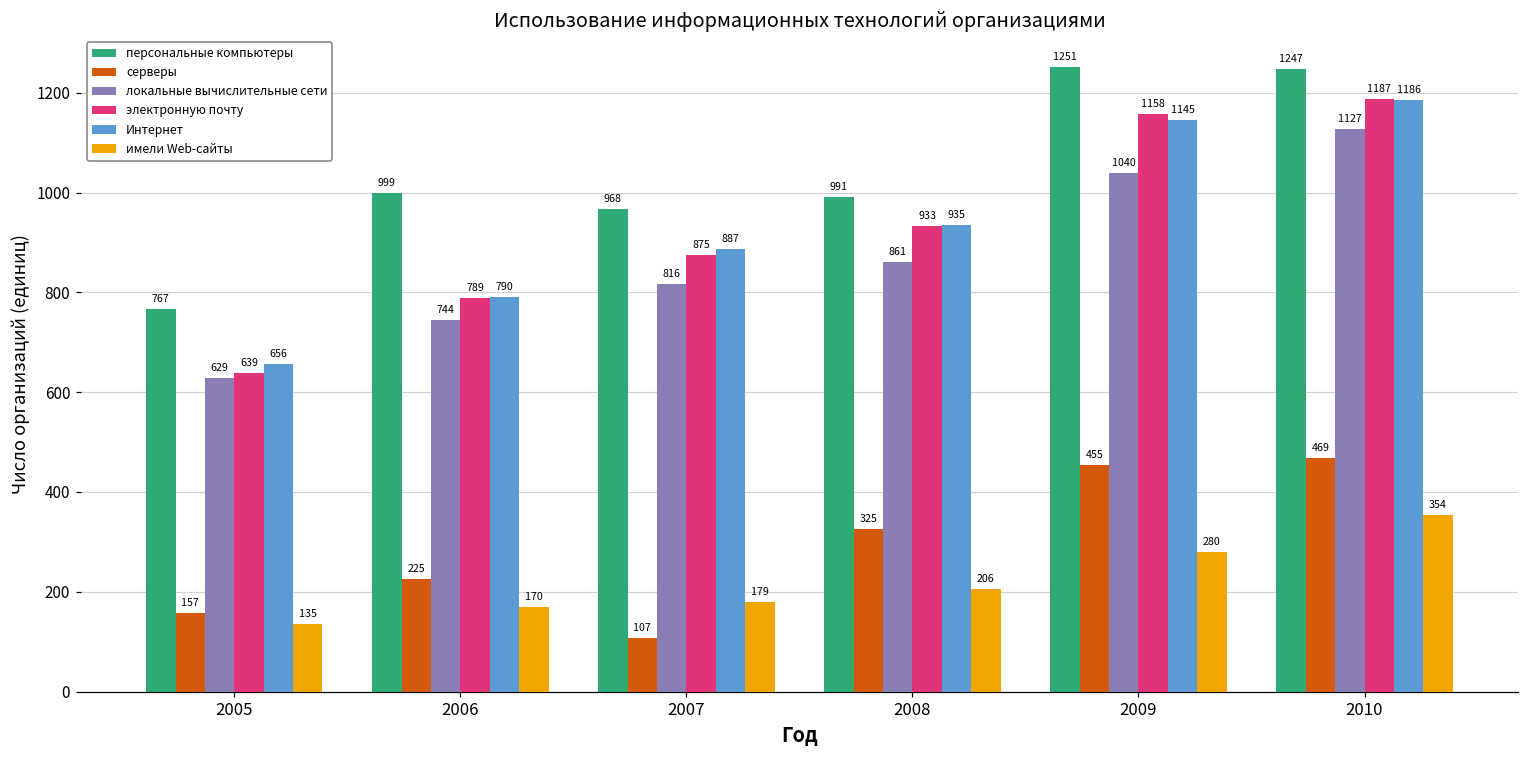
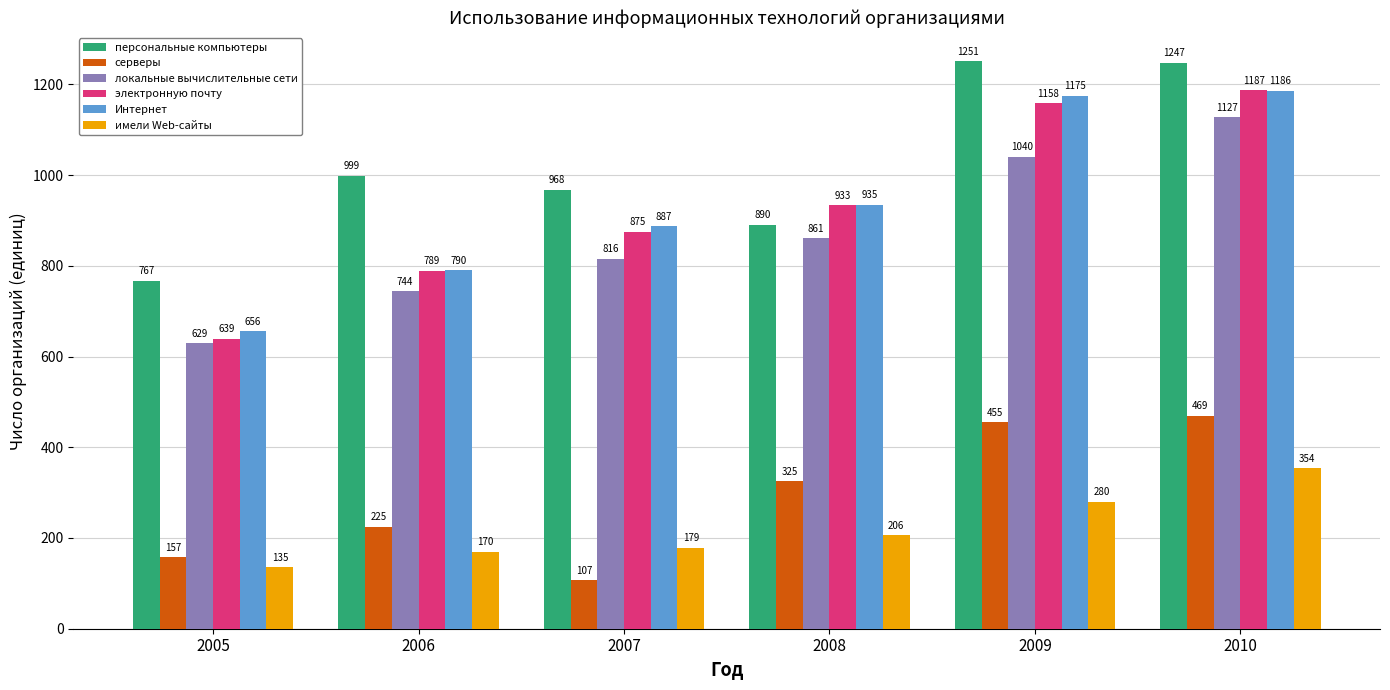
  {
    "персональные компьютеры": {
      "2005": 767,
      "2006": 999,
      "2007": 968,
-     "2008": 991,
+     "2008": 890,
      "2009": 1251,
      "2010": 1247
    },
    "серверы": {
      "2005": 157,
      "2006": 225,
      "2007": 107,
      "2008": 325,
      "2009": 455,
      "2010": 469
    },
    "локальные вычислительные сети": {
      "2005": 629,
      "2006": 744,
      "2007": 816,
      "2008": 861,
      "2009": 1040,
      "2010": 1127
    },
    "электронную почту": {
      "2005": 639,
      "2006": 789,
      "2007": 875,
      "2008": 933,
      "2009": 1158,
      "2010": 1187
    },
    "Интернет": {
      "2005": 656,
      "2006": 790,
      "2007": 887,
      "2008": 935,
-     "2009": 1145,
+     "2009": 1175,
      "2010": 1186
    },
    "имели Web-сайты": {
      "2005": 135,
      "2006": 170,
      "2007": 179,
      "2008": 206,
      "2009": 280,
      "2010": 354
    }
  }
